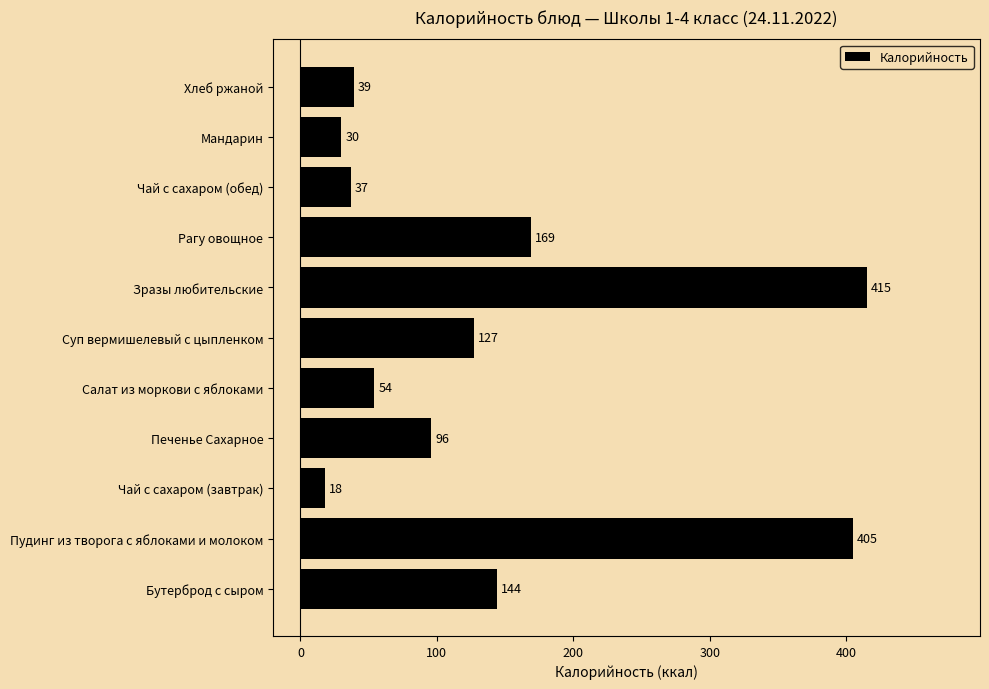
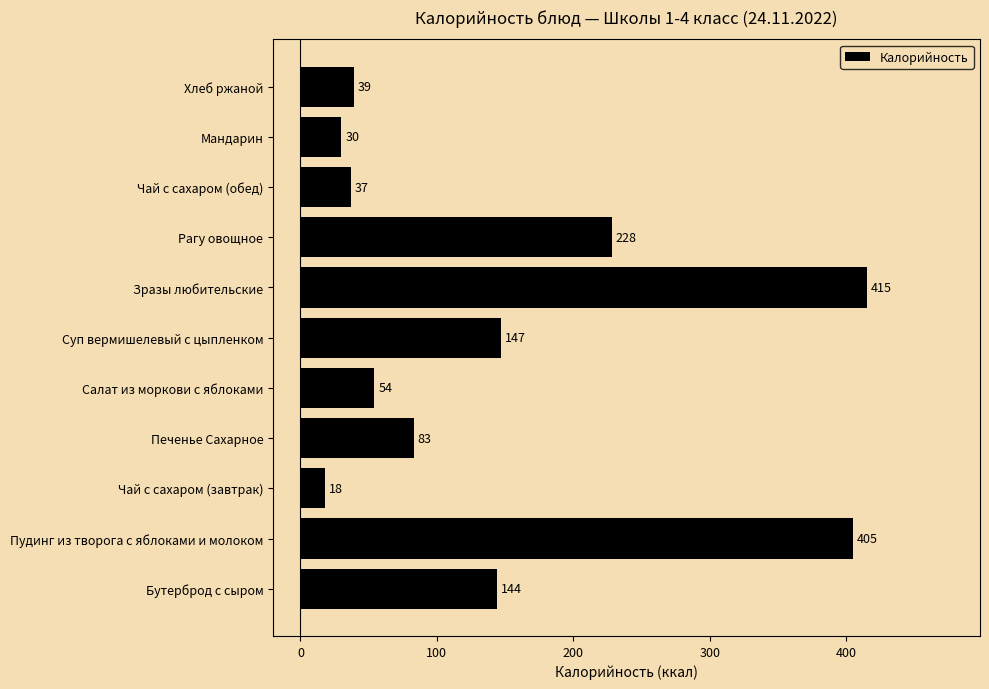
  {
    "Хлеб ржаной": 39,
    "Мандарин": 30,
    "Чай с сахаром (обед)": 37,
-   "Рагу овощное": 169,
+   "Рагу овощное": 228,
    "Зразы любительские": 415,
-   "Суп вермишелевый с цыпленком": 127,
+   "Суп вермишелевый с цыпленком": 147,
    "Салат из моркови с яблоками": 54,
-   "Печенье Сахарное": 96,
+   "Печенье Сахарное": 83,
    "Чай с сахаром (завтрак)": 18,
    "Пудинг из творога с яблоками и молоком": 405,
    "Бутерброд с сыром": 144
  }
